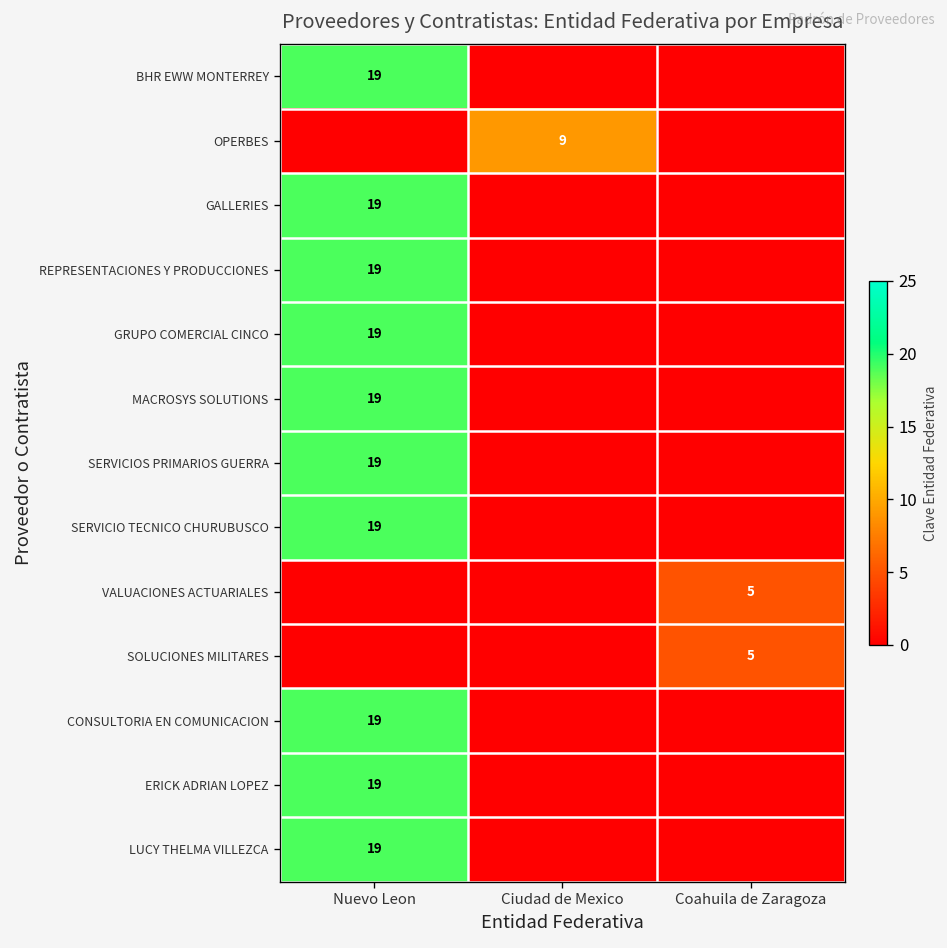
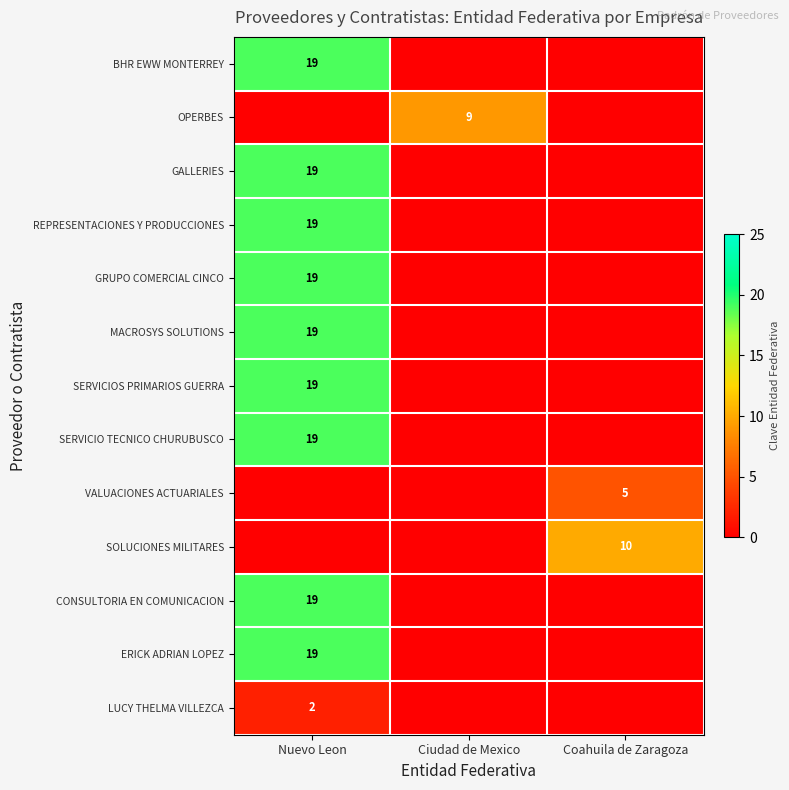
  {
    "BHR EWW MONTERREY": {
      "Nuevo Leon": 19
    },
    "OPERBES": {
      "Ciudad de Mexico": 9
    },
    "GALLERIES": {
      "Nuevo Leon": 19
    },
    "REPRESENTACIONES Y PRODUCCIONES": {
      "Nuevo Leon": 19
    },
    "GRUPO COMERCIAL CINCO": {
      "Nuevo Leon": 19
    },
    "MACROSYS SOLUTIONS": {
      "Nuevo Leon": 19
    },
    "SERVICIOS PRIMARIOS GUERRA": {
      "Nuevo Leon": 19
    },
    "SERVICIO TECNICO CHURUBUSCO": {
      "Nuevo Leon": 19
    },
    "VALUACIONES ACTUARIALES": {
      "Coahuila de Zaragoza": 5
    },
    "SOLUCIONES MILITARES": {
-     "Coahuila de Zaragoza": 5
+     "Coahuila de Zaragoza": 10
    },
    "CONSULTORIA EN COMUNICACION": {
      "Nuevo Leon": 19
    },
    "ERICK ADRIAN LOPEZ": {
      "Nuevo Leon": 19
    },
    "LUCY THELMA VILLEZCA": {
-     "Nuevo Leon": 19
+     "Nuevo Leon": 2
    }
  }
